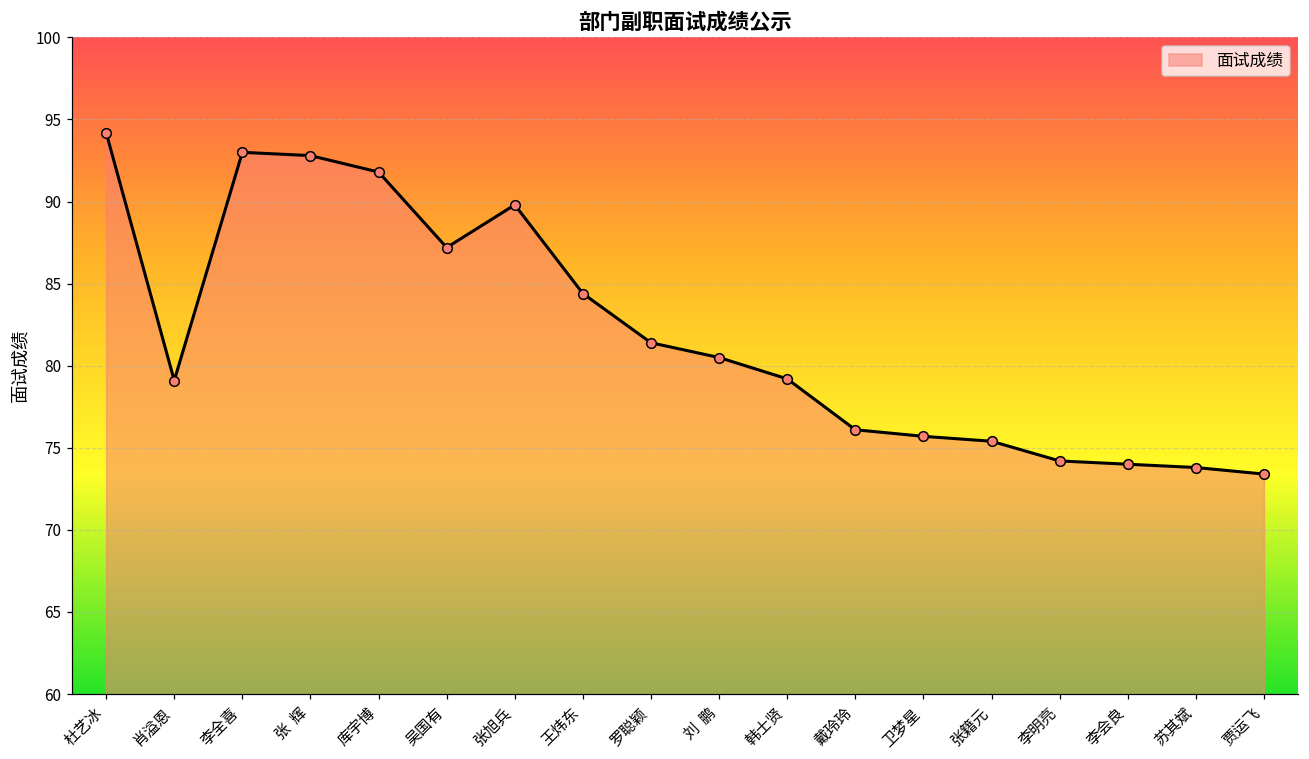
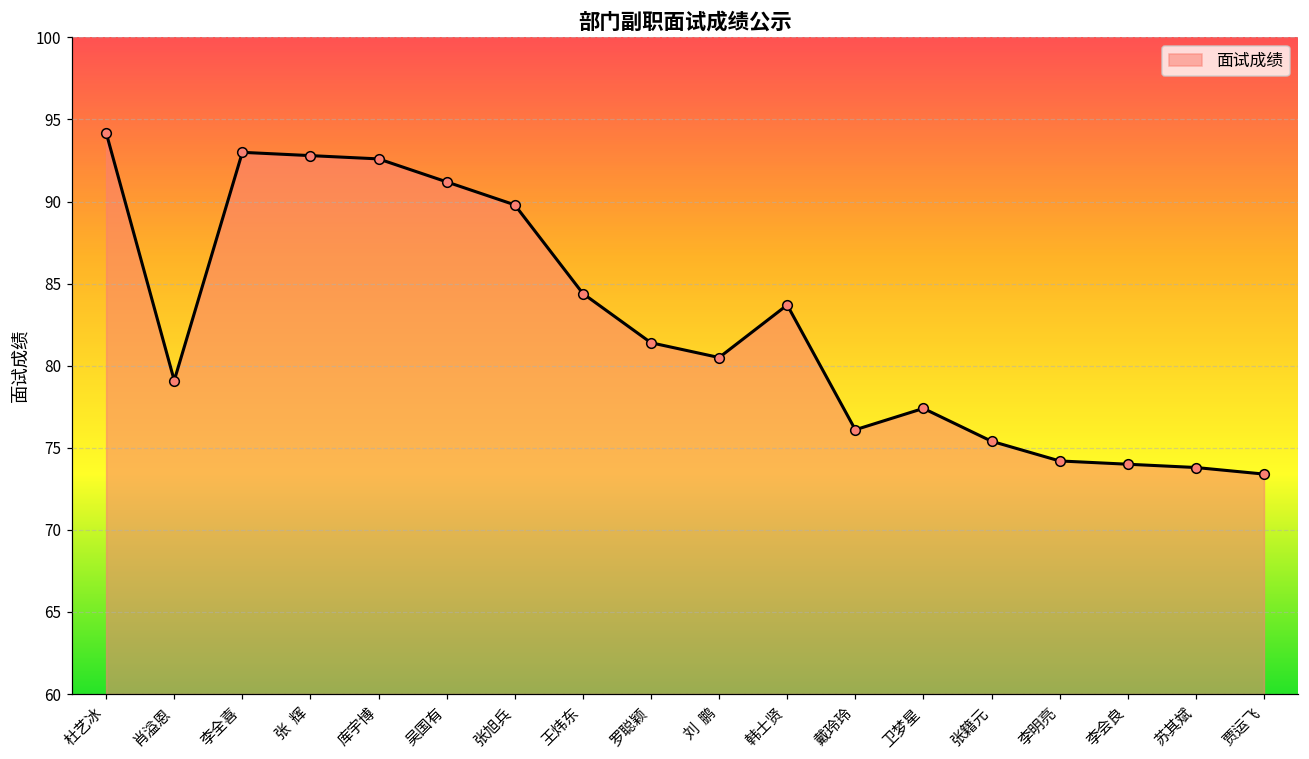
  {
    "杜艺冰": 94.2,
    "肖溢恩": 79.1,
    "李全喜": 93.0,
    "张 辉": 92.8,
-   "库宇博": 91.8,
-   "吴国有": 87.2,
+   "库宇博": 92.6,
+   "吴国有": 91.2,
    "张旭兵": 89.8,
    "王炜东": 84.4,
    "罗聪颖": 81.4,
    "刘 鹏": 80.5,
-   "韩士贤": 79.2,
+   "韩士贤": 83.7,
    "戴玲玲": 76.1,
-   "卫梦星": 75.7,
+   "卫梦星": 77.4,
    "张籍元": 75.4,
    "李明亮": 74.2,
    "李会良": 74.0,
    "苏其斌": 73.8,
    "贾运飞": 73.4
  }
